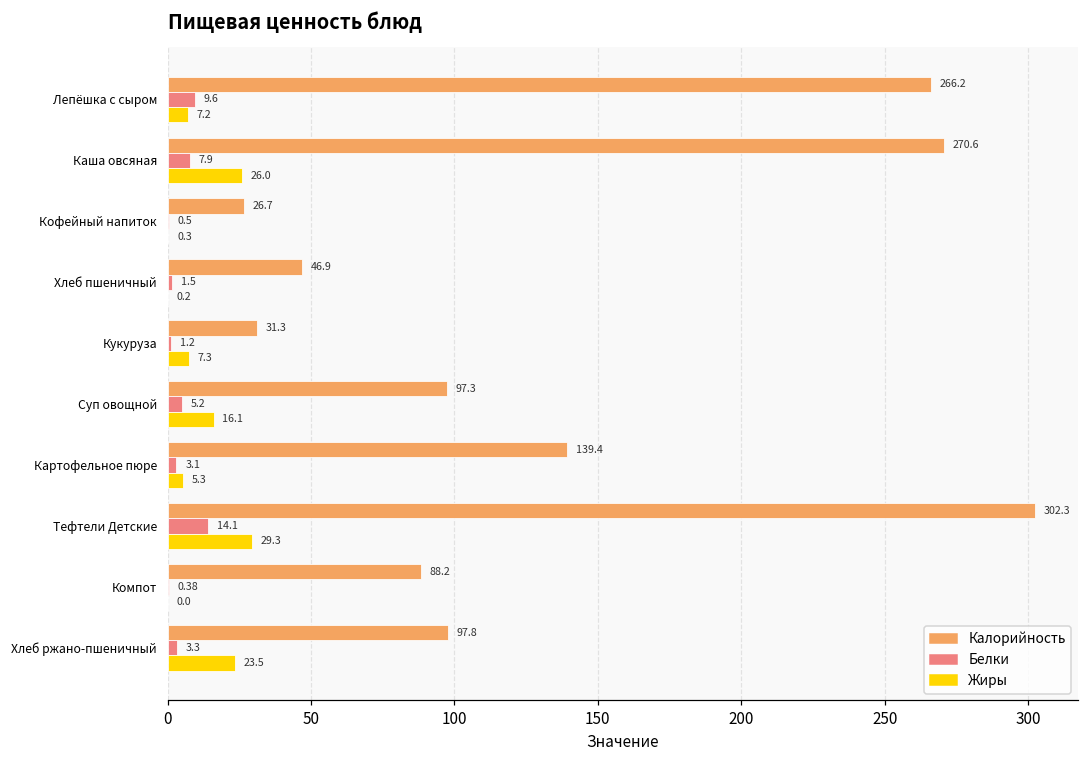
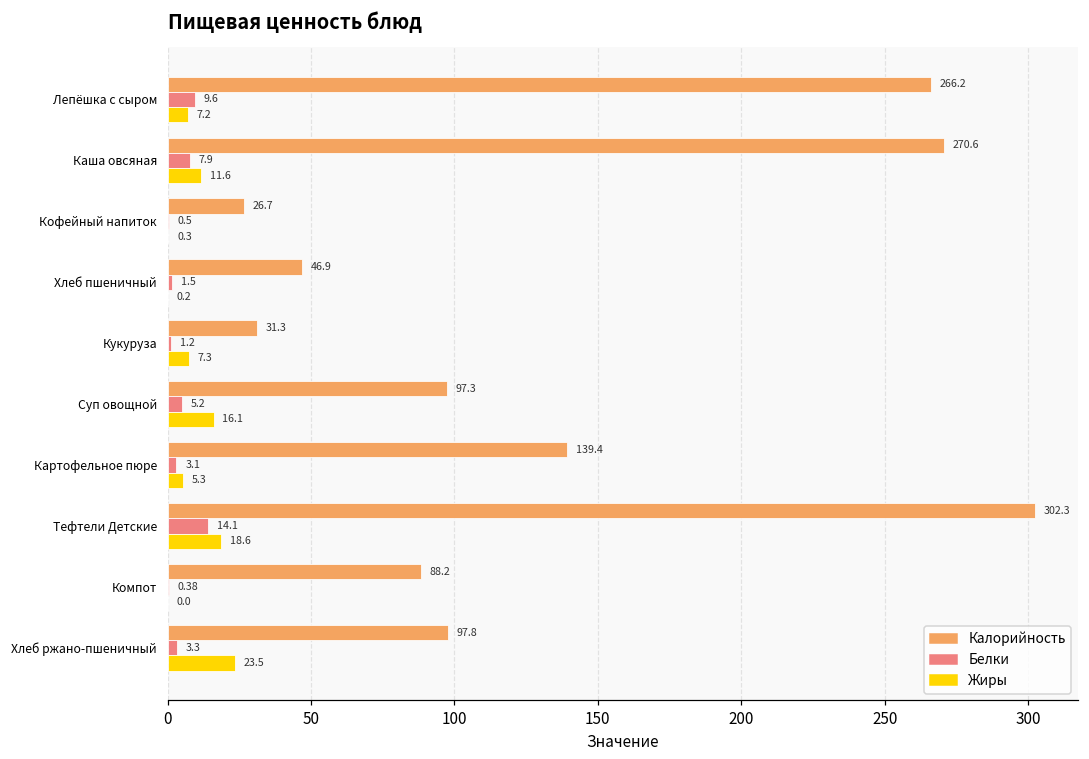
  {
    "Жиры": {
      "Лепёшка с сыром": 7.2,
-     "Каша овсяная": 26.0,
+     "Каша овсяная": 11.6,
      "Кофейный напиток": 0.3,
      "Хлеб пшеничный": 0.2,
      "Кукуруза": 7.3,
      "Суп овощной": 16.1,
      "Картофельное пюре": 5.3,
-     "Тефтели Детские": 29.3,
+     "Тефтели Детские": 18.6,
      "Компот": 0.0,
      "Хлеб ржано-пшеничный": 23.5
    }
  }
